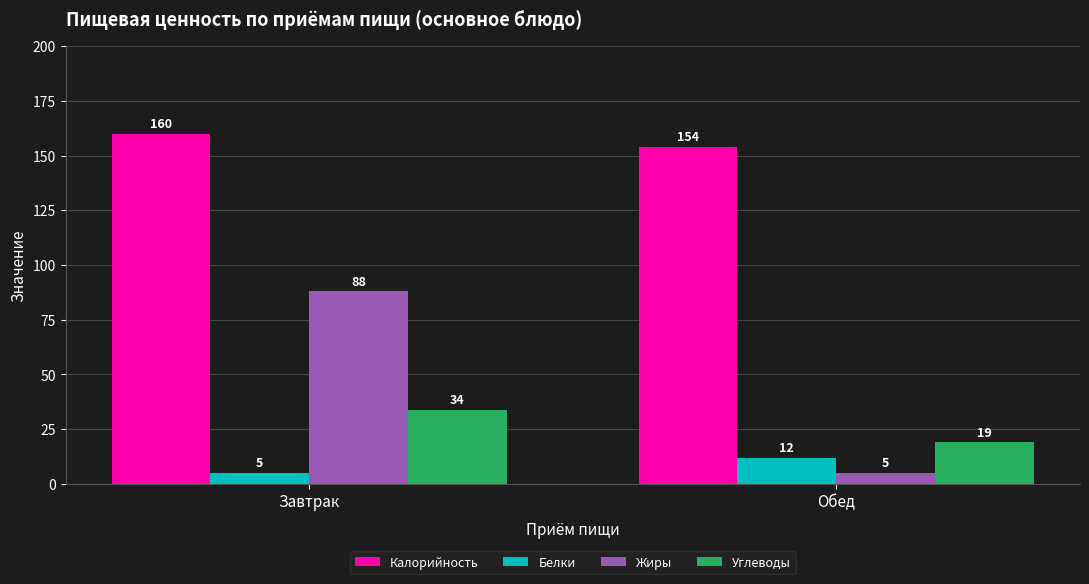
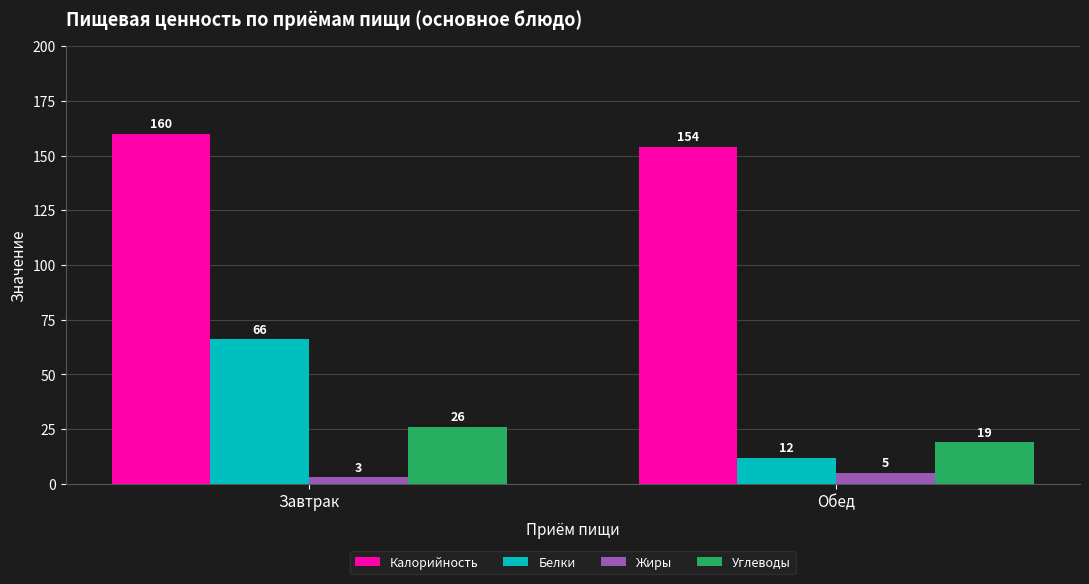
  {
    "Калорийность": {
      "Завтрак": 160,
      "Обед": 154
    },
    "Белки": {
-     "Завтрак": 5,
+     "Завтрак": 66,
      "Обед": 12
    },
    "Жиры": {
-     "Завтрак": 88,
+     "Завтрак": 3,
      "Обед": 5
    },
    "Углеводы": {
-     "Завтрак": 34,
+     "Завтрак": 26,
      "Обед": 19
    }
  }
